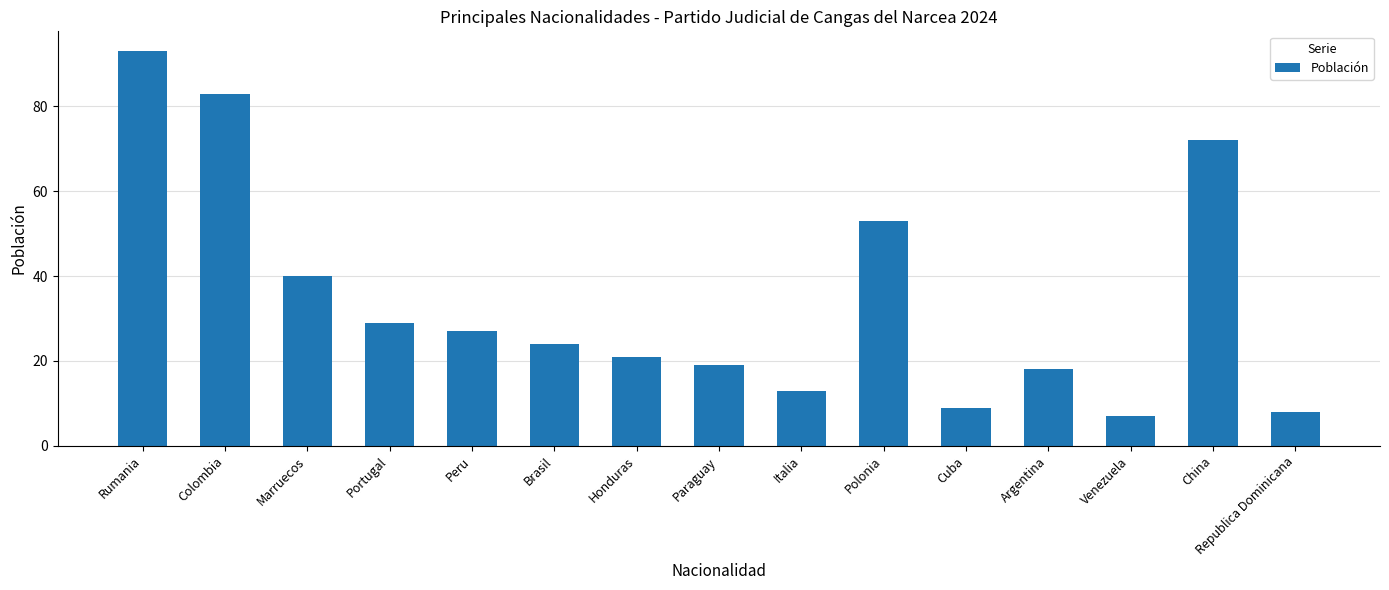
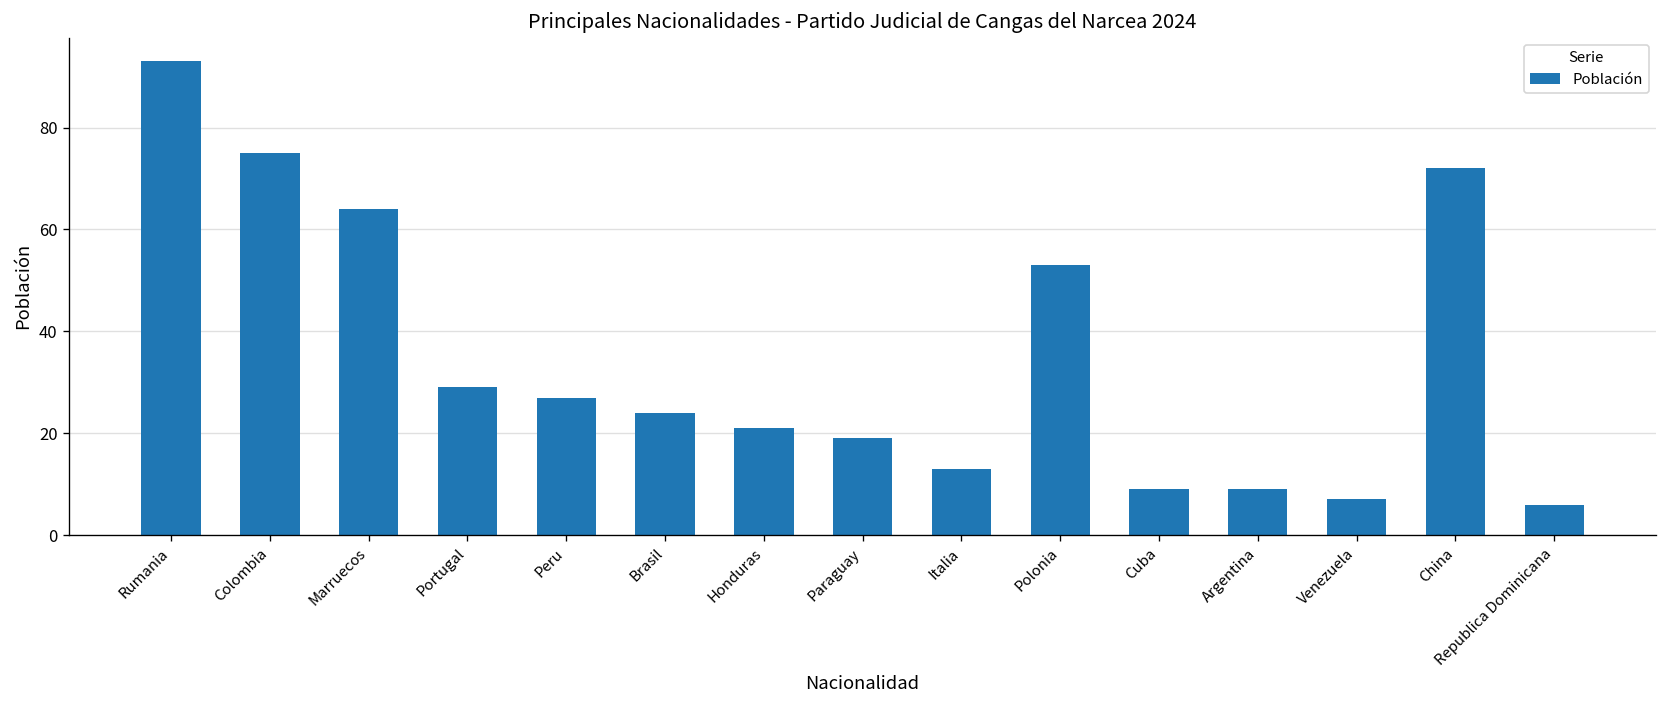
  {
    "Rumania": 93,
-   "Colombia": 83,
-   "Marruecos": 40,
+   "Colombia": 75,
+   "Marruecos": 64,
    "Portugal": 29,
    "Peru": 27,
    "Brasil": 24,
    "Honduras": 21,
    "Paraguay": 19,
    "Italia": 13,
    "Polonia": 53,
    "Cuba": 9,
-   "Argentina": 18,
+   "Argentina": 9,
    "Venezuela": 7,
    "China": 72,
-   "Republica Dominicana": 8
+   "Republica Dominicana": 6
  }
